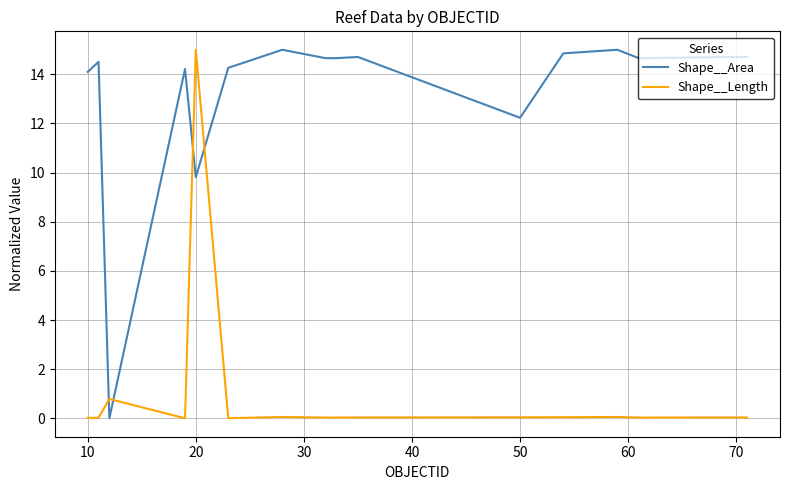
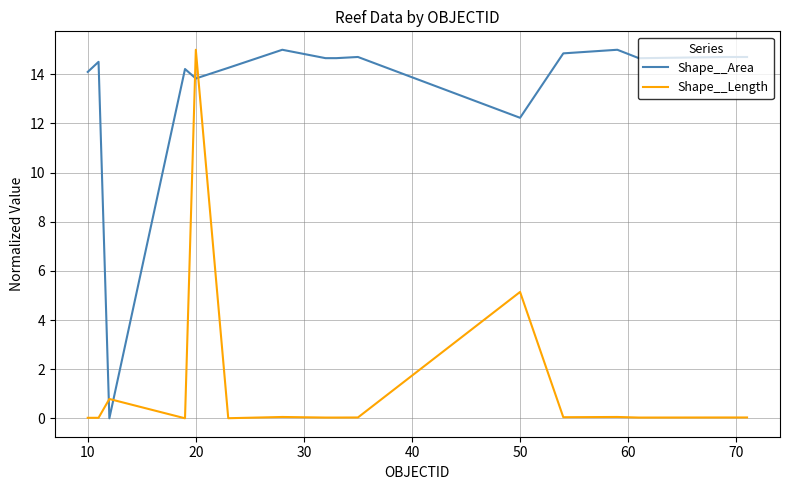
  {
    "Shape__Area": {
      "10": 14.1,
-     "20": 9.8,
+     "20": 13.8,
      "50": 12.2
    },
    "Shape__Length": {
      "10": 0.0,
      "20": 15.0,
-     "50": 0.0
+     "50": 5.1
    }
  }
